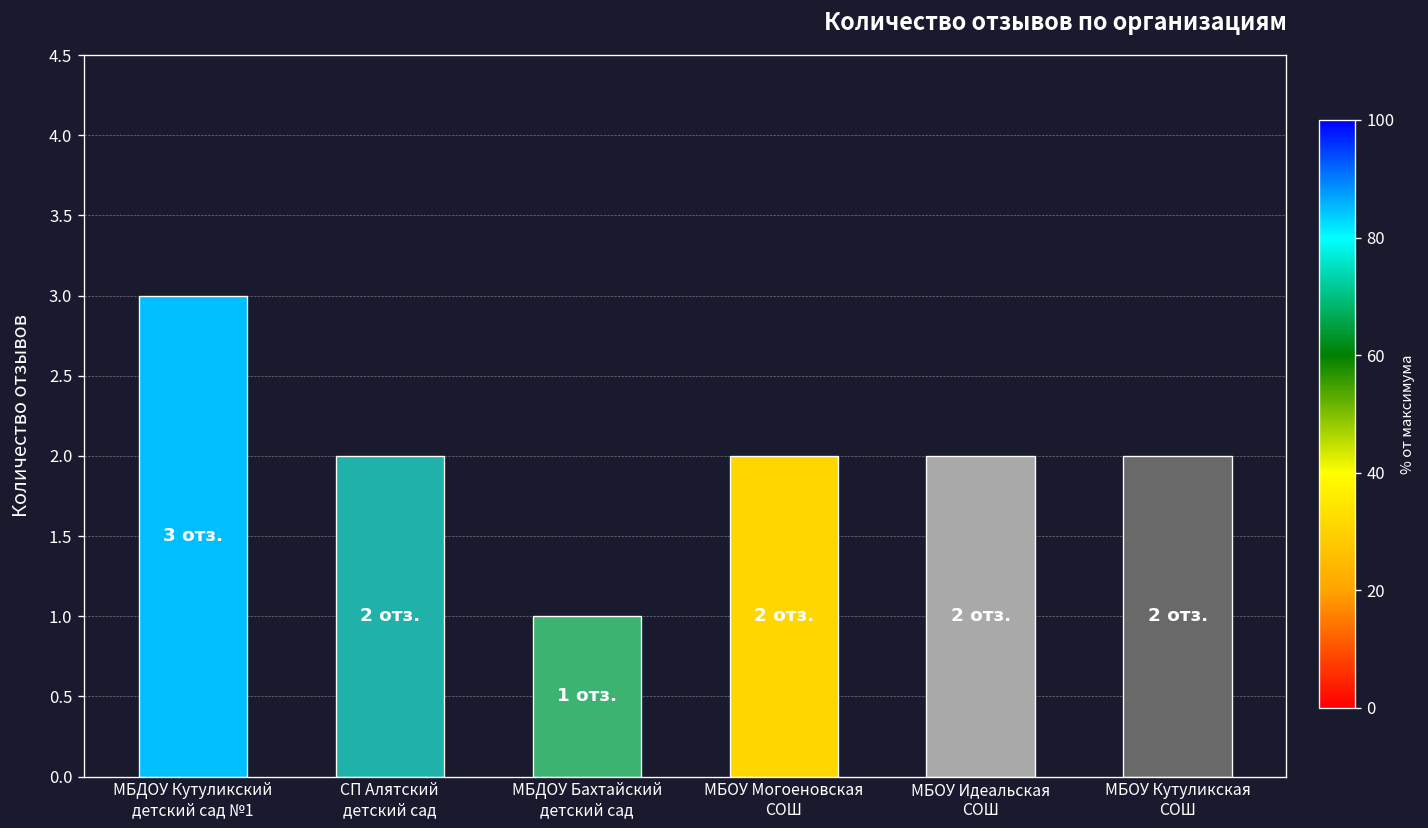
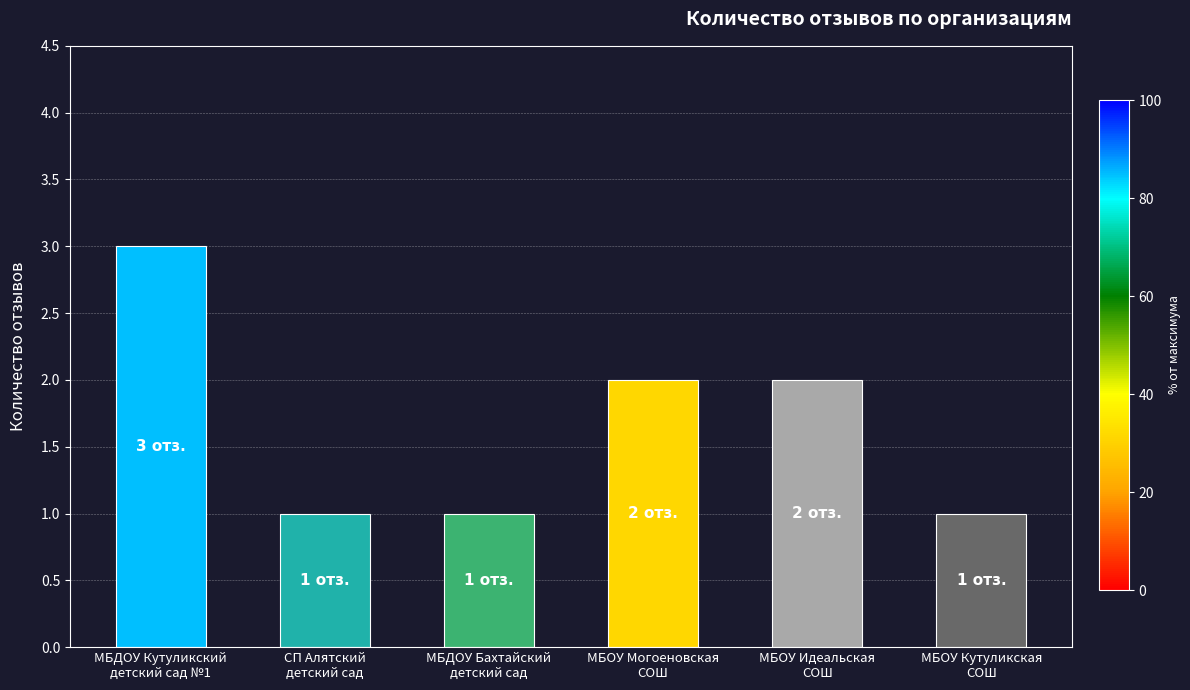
  {
    "МБДОУ Кутуликский детский сад №1": 3,
-   "СП Алятский детский сад": 2,
+   "СП Алятский детский сад": 1,
    "МБДОУ Бахтайский детский сад": 1,
    "МБОУ Могоеновская СОШ": 2,
    "МБОУ Идеальская СОШ": 2,
-   "МБОУ Кутуликская СОШ": 2
+   "МБОУ Кутуликская СОШ": 1
  }
